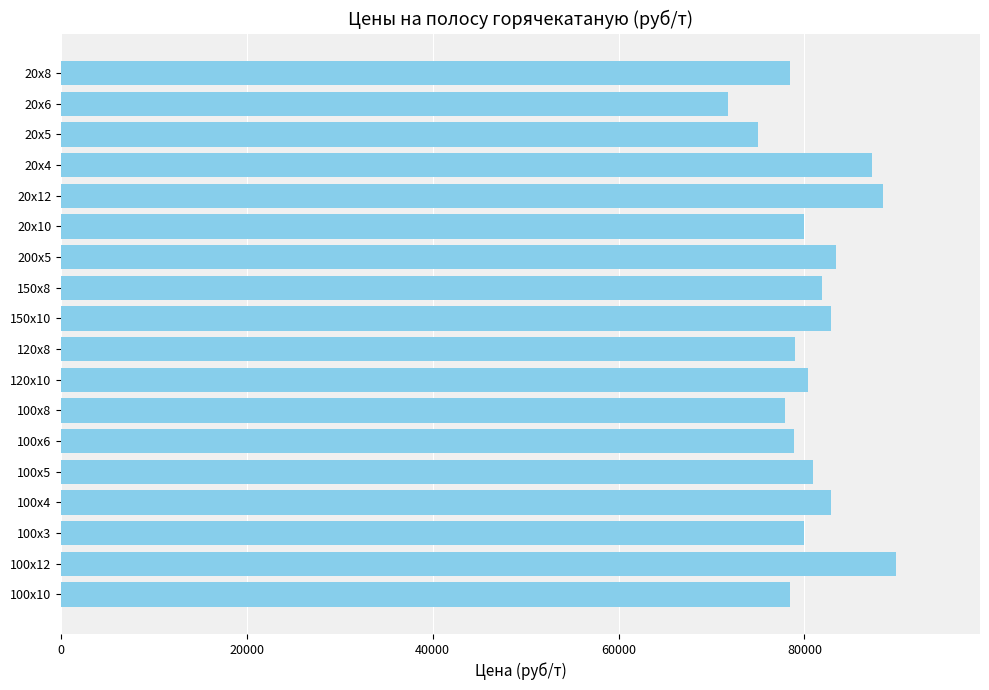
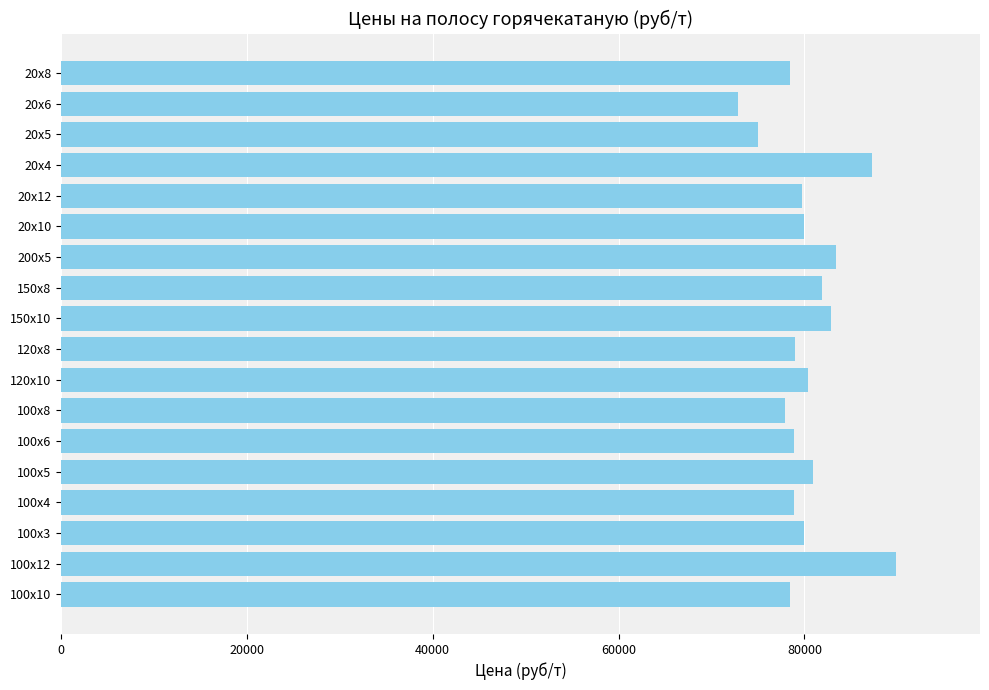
  {
    "20x8": 78000,
-   "20x6": 72000,
+   "20x6": 73000,
    "20x5": 75000,
    "20x4": 87000,
-   "20x12": 88000,
+   "20x12": 80000,
    "20x10": 80000,
    "200x5": 83000,
    "150x8": 82000,
    "150x10": 83000,
    "120x8": 79000,
    "120x10": 80000,
    "100x8": 78000,
    "100x6": 79000,
    "100x5": 81000,
-   "100x4": 83000,
+   "100x4": 79000,
    "100x3": 80000,
    "100x12": 90000,
    "100x10": 78000
  }
